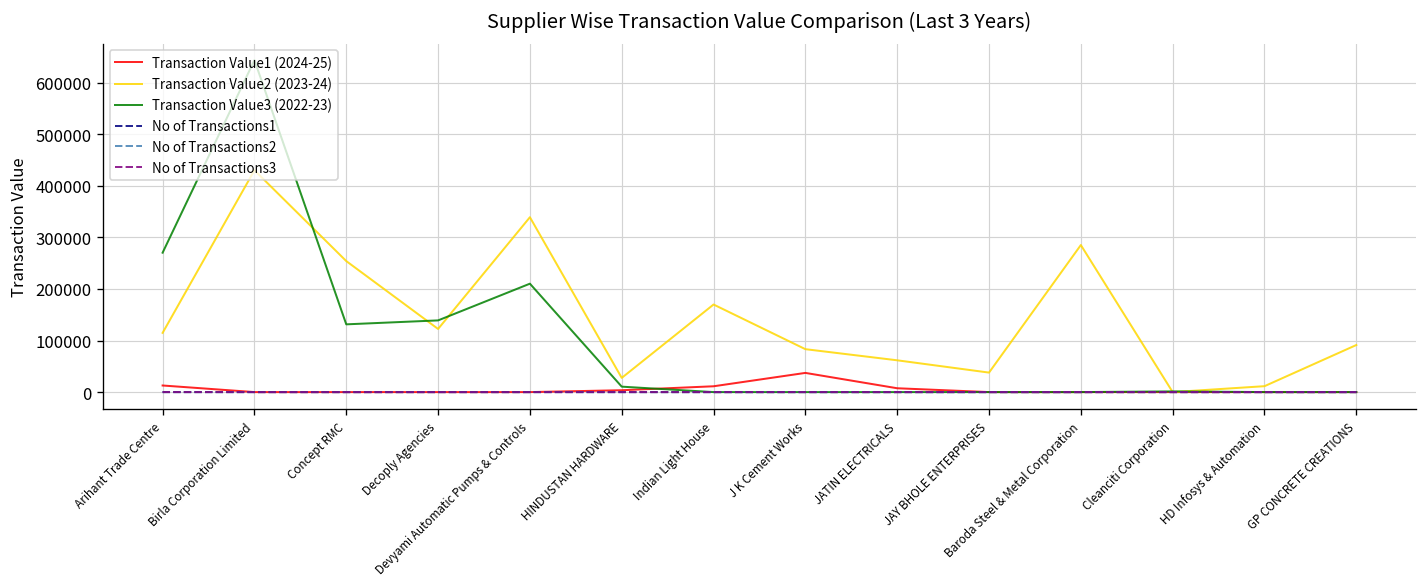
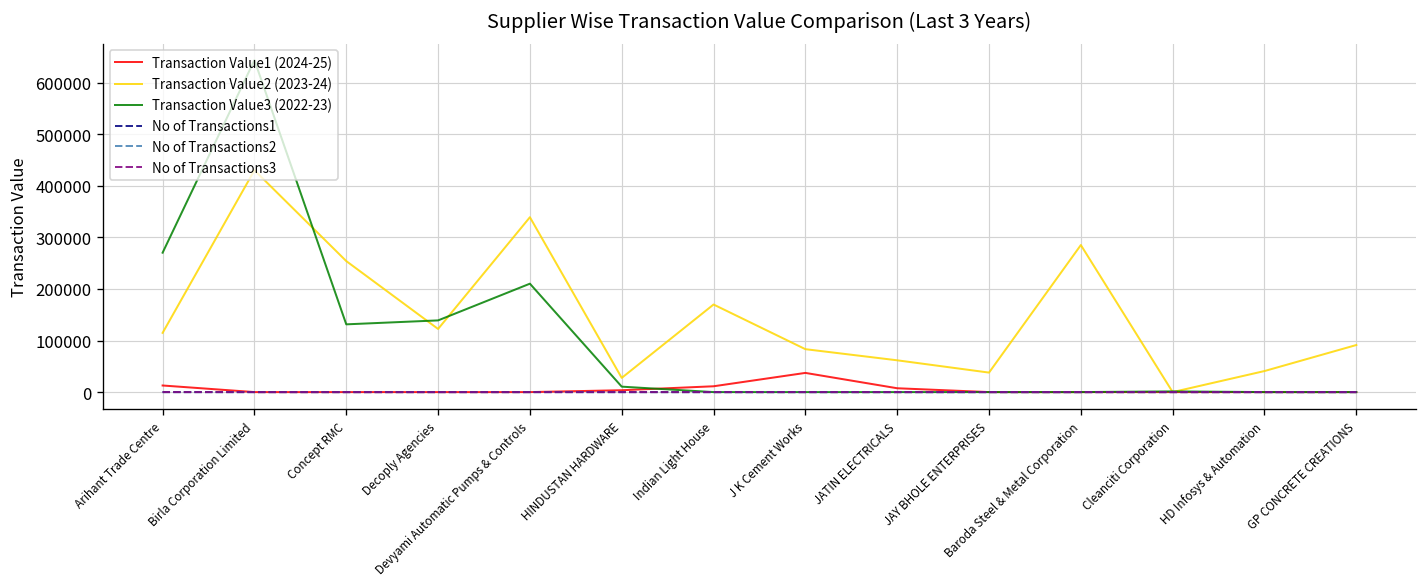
  {
    "Transaction Value1 (2024-25)": {
      "Arihant Trade Centre": 10000,
      "Indian Light House": 10000,
      "J K Cement Works": 40000,
      "JATIN ELECTRICALS": 10000
    },
    "Transaction Value2 (2023-24)": {
      "Arihant Trade Centre": 110000,
      "Birla Corporation Limited": 430000,
      "Concept RMC": 250000,
      "Decoply Agencies": 120000,
      "Devyami Automatic Pumps & Controls": 340000,
      "HINDUSTAN HARDWARE": 30000,
      "Indian Light House": 170000,
      "J K Cement Works": 80000,
      "JATIN ELECTRICALS": 60000,
      "JAY BHOLE ENTERPRISES": 40000,
      "Baroda Steel & Metal Corporation": 290000,
-     "HD Infosys & Automation": 10000,
+     "HD Infosys & Automation": 40000,
      "GP CONCRETE CREATIONS": 90000
    },
    "Transaction Value3 (2022-23)": {
      "Arihant Trade Centre": 270000,
      "Concept RMC": 130000,
      "Decoply Agencies": 140000,
      "Devyami Automatic Pumps & Controls": 210000,
      "HINDUSTAN HARDWARE": 10000
    },
    "No of Transactions3": {
      "Arihant Trade Centre": 0
    }
  }
